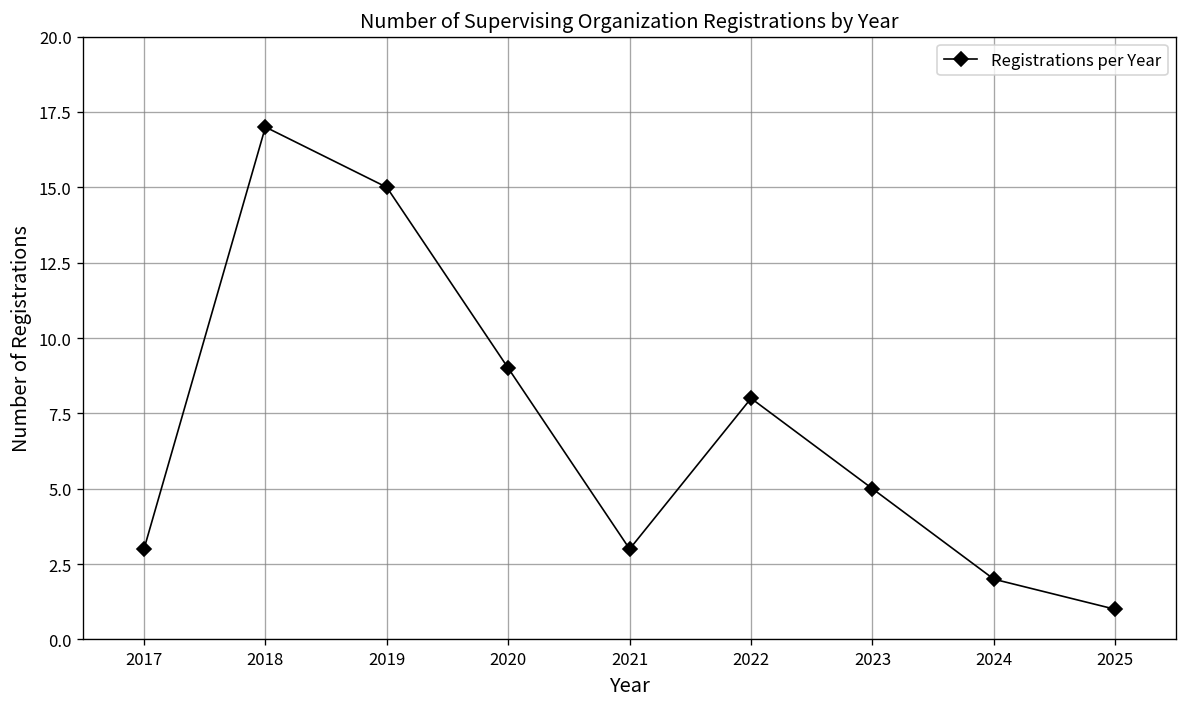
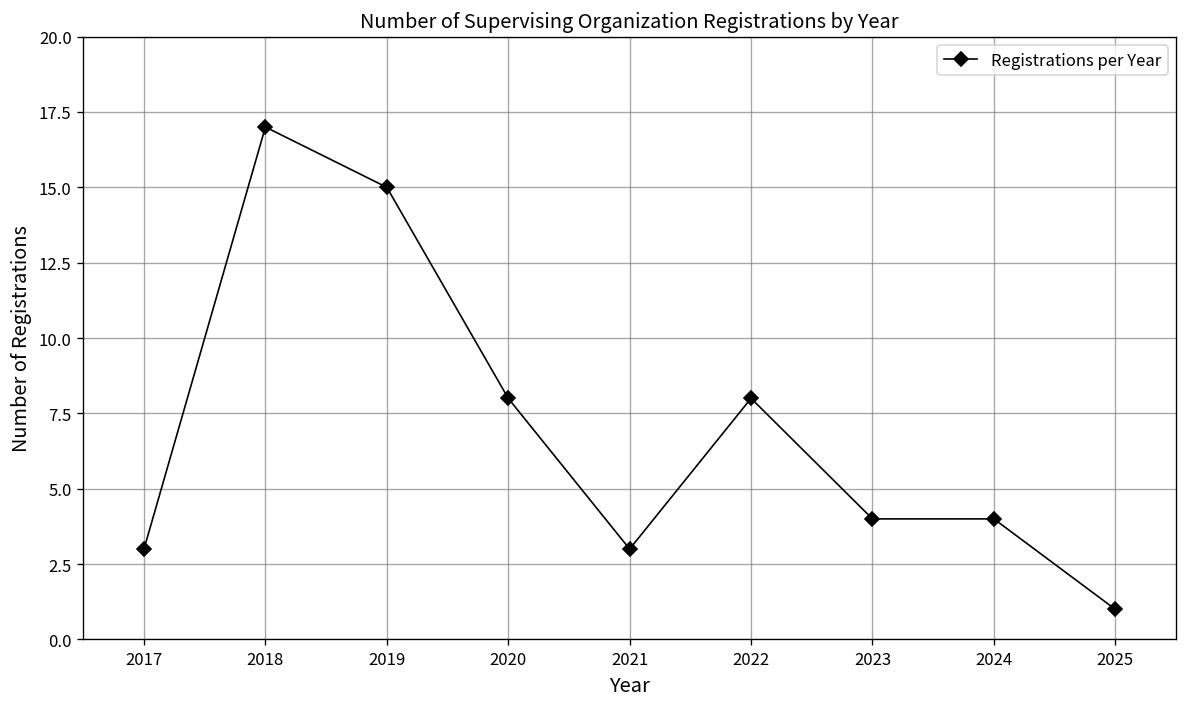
  {
    "2017": 3,
    "2018": 17,
    "2019": 15,
-   "2020": 9,
+   "2020": 8,
    "2021": 3,
    "2022": 8,
-   "2023": 5,
-   "2024": 2,
+   "2023": 4,
+   "2024": 4,
    "2025": 1
  }
